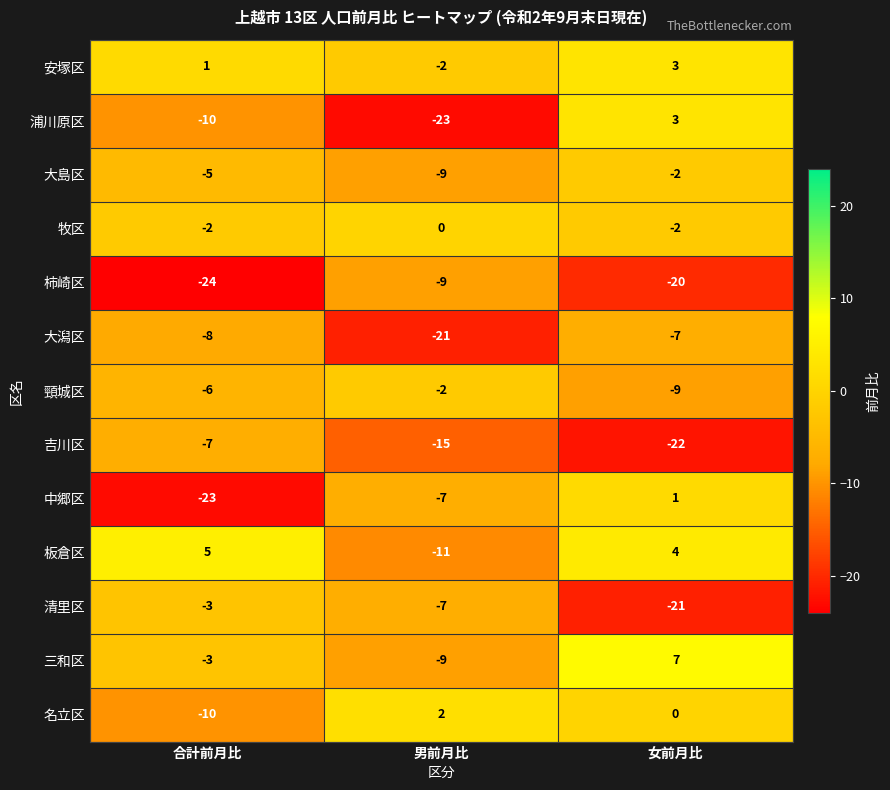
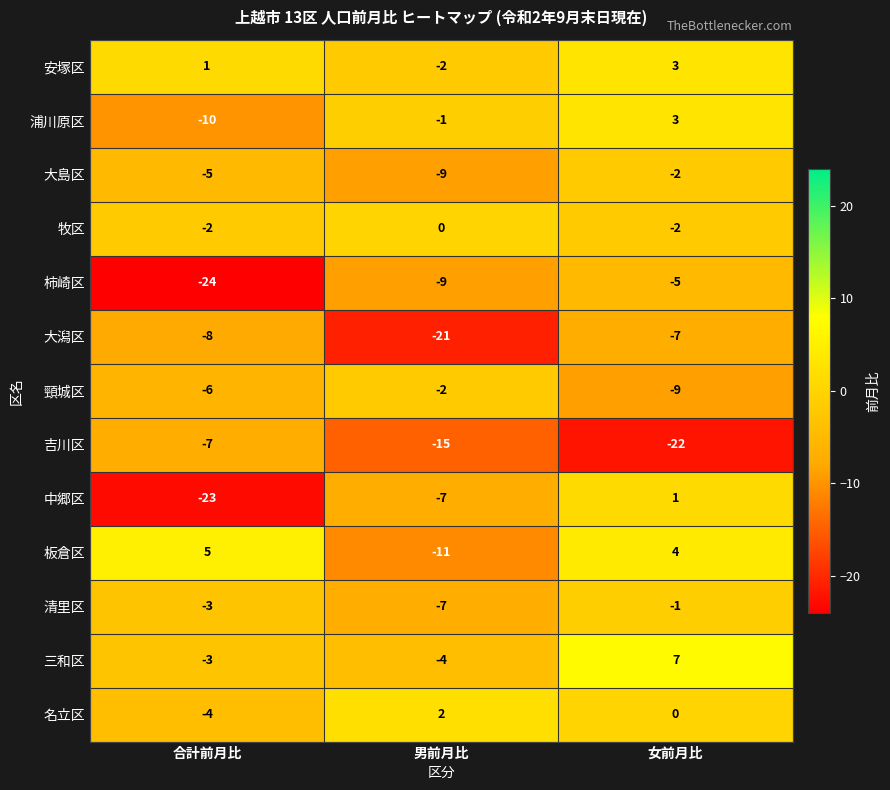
  {
    "安塚区": {
      "合計前月比": 1,
      "男前月比": -2,
      "女前月比": 3
    },
    "浦川原区": {
      "合計前月比": -10,
-     "男前月比": -23,
+     "男前月比": -1,
      "女前月比": 3
    },
    "大島区": {
      "合計前月比": -5,
      "男前月比": -9,
      "女前月比": -2
    },
    "牧区": {
      "合計前月比": -2,
      "男前月比": 0,
      "女前月比": -2
    },
    "柿崎区": {
      "合計前月比": -24,
      "男前月比": -9,
-     "女前月比": -20
+     "女前月比": -5
    },
    "大潟区": {
      "合計前月比": -8,
      "男前月比": -21,
      "女前月比": -7
    },
    "頸城区": {
      "合計前月比": -6,
      "男前月比": -2,
      "女前月比": -9
    },
    "吉川区": {
      "合計前月比": -7,
      "男前月比": -15,
      "女前月比": -22
    },
    "中郷区": {
      "合計前月比": -23,
      "男前月比": -7,
      "女前月比": 1
    },
    "板倉区": {
      "合計前月比": 5,
      "男前月比": -11,
      "女前月比": 4
    },
    "清里区": {
      "合計前月比": -3,
      "男前月比": -7,
-     "女前月比": -21
+     "女前月比": -1
    },
    "三和区": {
      "合計前月比": -3,
-     "男前月比": -9,
+     "男前月比": -4,
      "女前月比": 7
    },
    "名立区": {
-     "合計前月比": -10,
+     "合計前月比": -4,
      "男前月比": 2,
      "女前月比": 0
    }
  }
